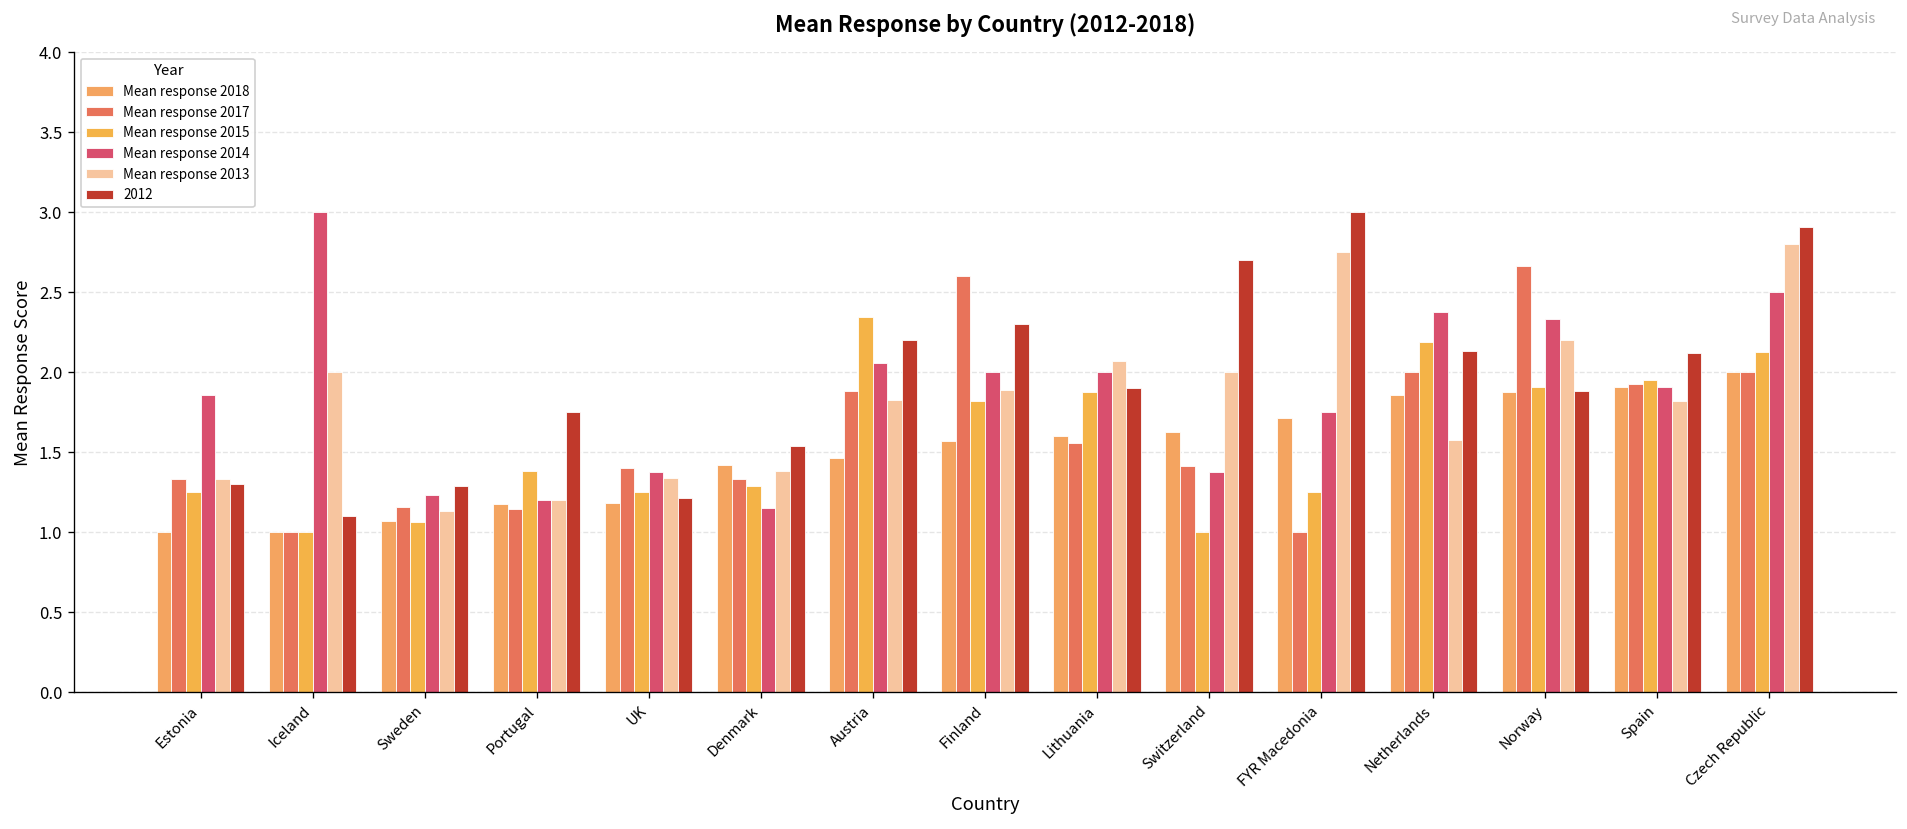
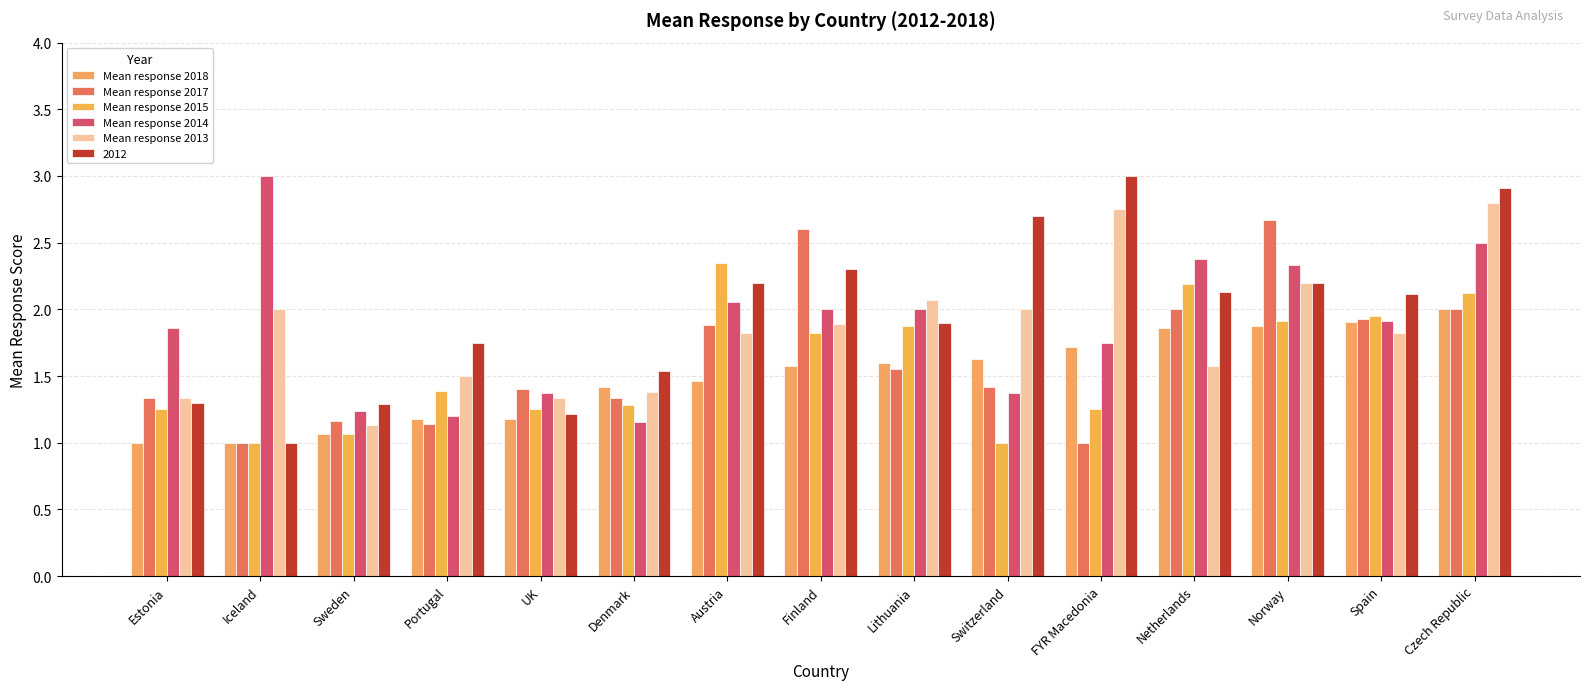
  {
    "Mean response 2013": {
      "Estonia": 1.33,
      "Iceland": 2.0,
      "Sweden": 1.13,
-     "Portugal": 1.2,
+     "Portugal": 1.5,
      "UK": 1.34,
      "Denmark": 1.38,
      "Austria": 1.83,
      "Finland": 1.9,
      "Lithuania": 2.07,
      "Switzerland": 2.0,
      "FYR Macedonia": 2.75,
      "Netherlands": 1.58,
      "Norway": 2.2,
      "Spain": 1.82,
      "Czech Republic": 2.8
    },
    "2012": {
      "Estonia": 1.30,
-     "Iceland": 1.1,
+     "Iceland": 1.0,
      "Sweden": 1.29,
      "Portugal": 1.75,
      "UK": 1.21,
      "Denmark": 1.54,
      "Austria": 2.20,
      "Finland": 2.30,
      "Lithuania": 1.90,
      "Switzerland": 2.70,
      "FYR Macedonia": 3.00,
      "Netherlands": 2.13,
-     "Norway": 1.88,
+     "Norway": 2.19,
      "Spain": 2.12,
      "Czech Republic": 2.91
    }
  }
